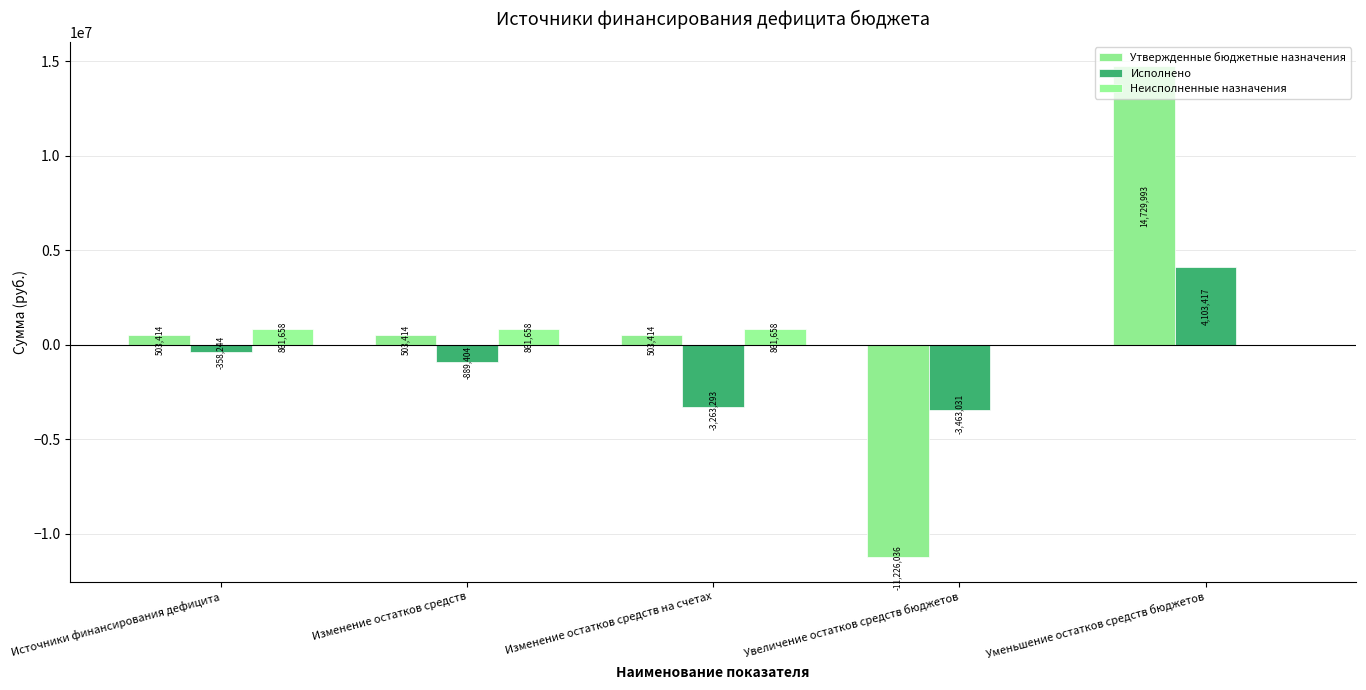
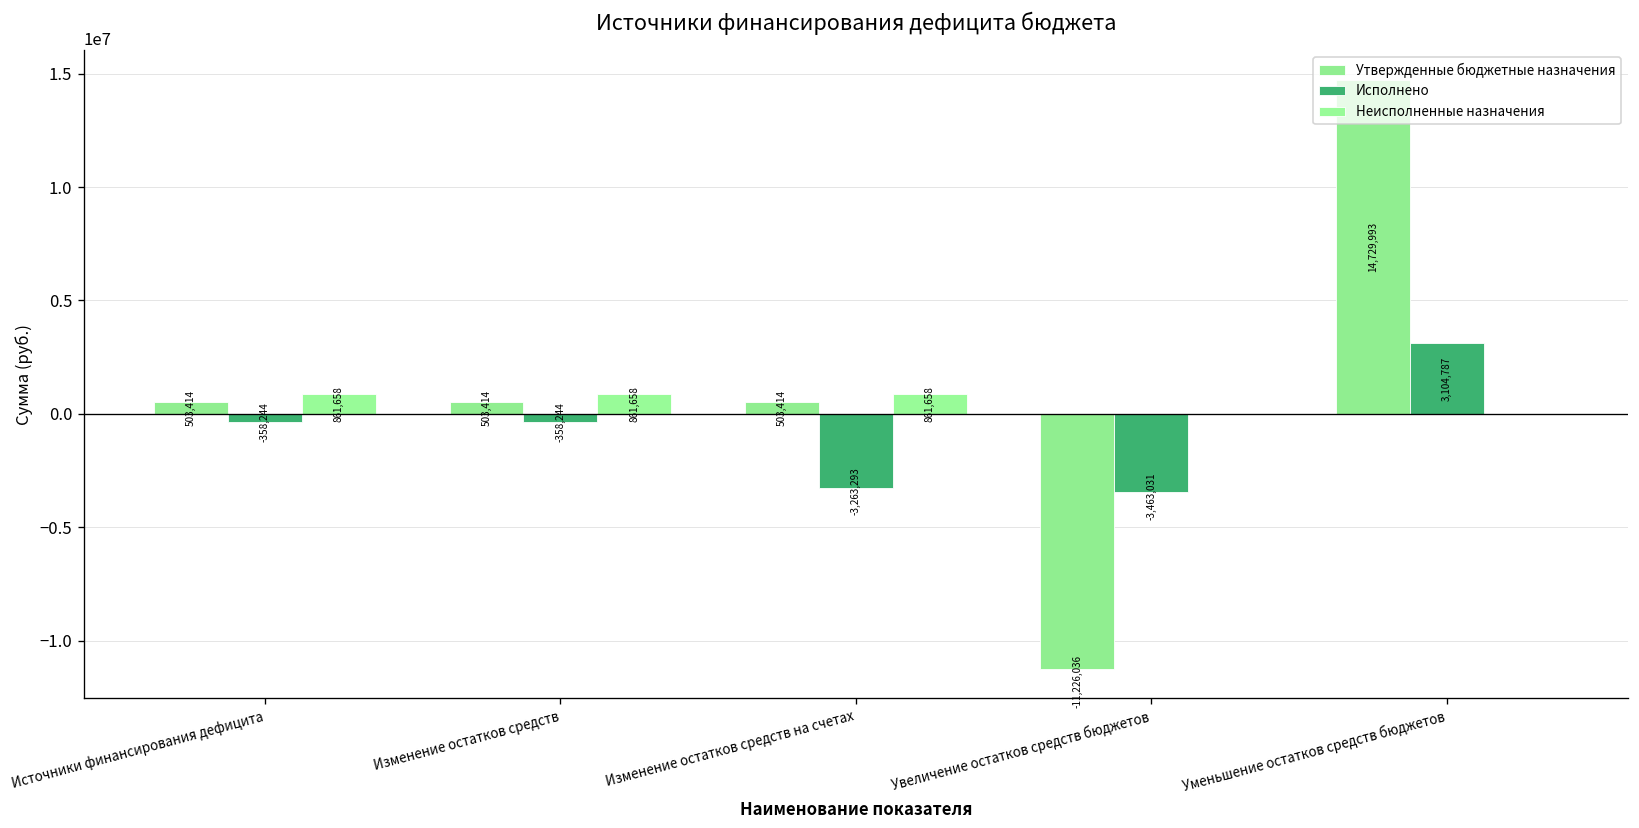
  {
    "Исполнено": {
      "Источники финансирования дефицита": "-358,244",
-     "Изменение остатков средств": "-889,404",
+     "Изменение остатков средств": "-358,244",
      "Изменение остатков средств на счетах": "-3,263,293",
      "Увеличение остатков средств бюджетов": "-3,463,031",
-     "Уменьшение остатков средств бюджетов": "4,103,417"
+     "Уменьшение остатков средств бюджетов": "3,104,787"
    }
  }
